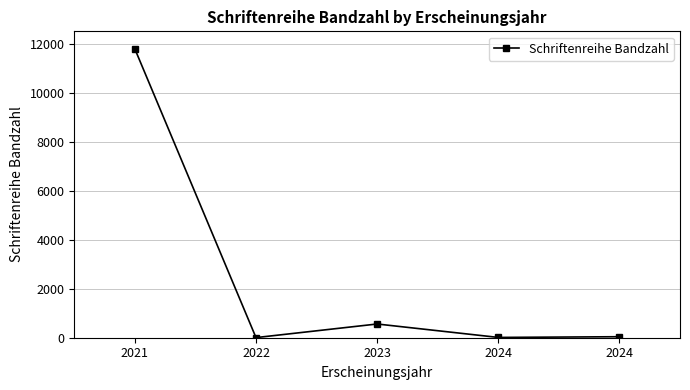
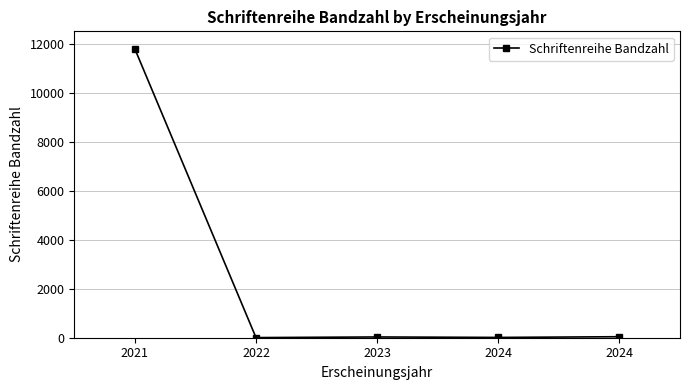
  {
    "2021": 11800,
    "2022": 0,
-   "2023": 600
+   "2023": 0
  }
